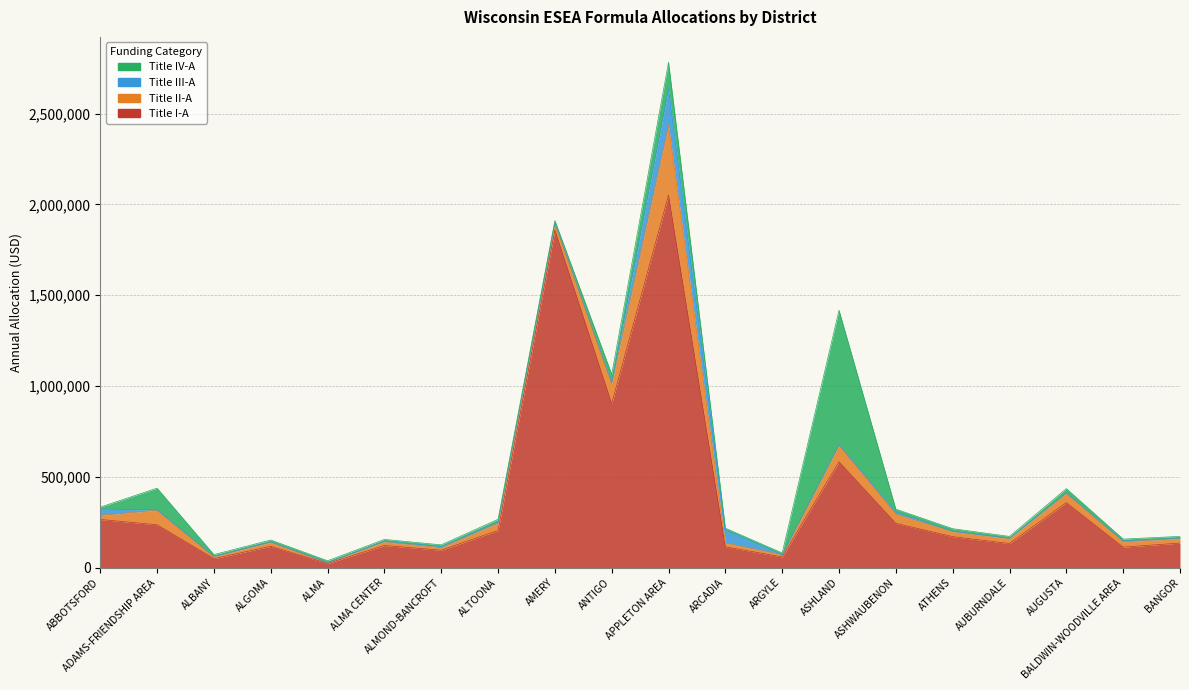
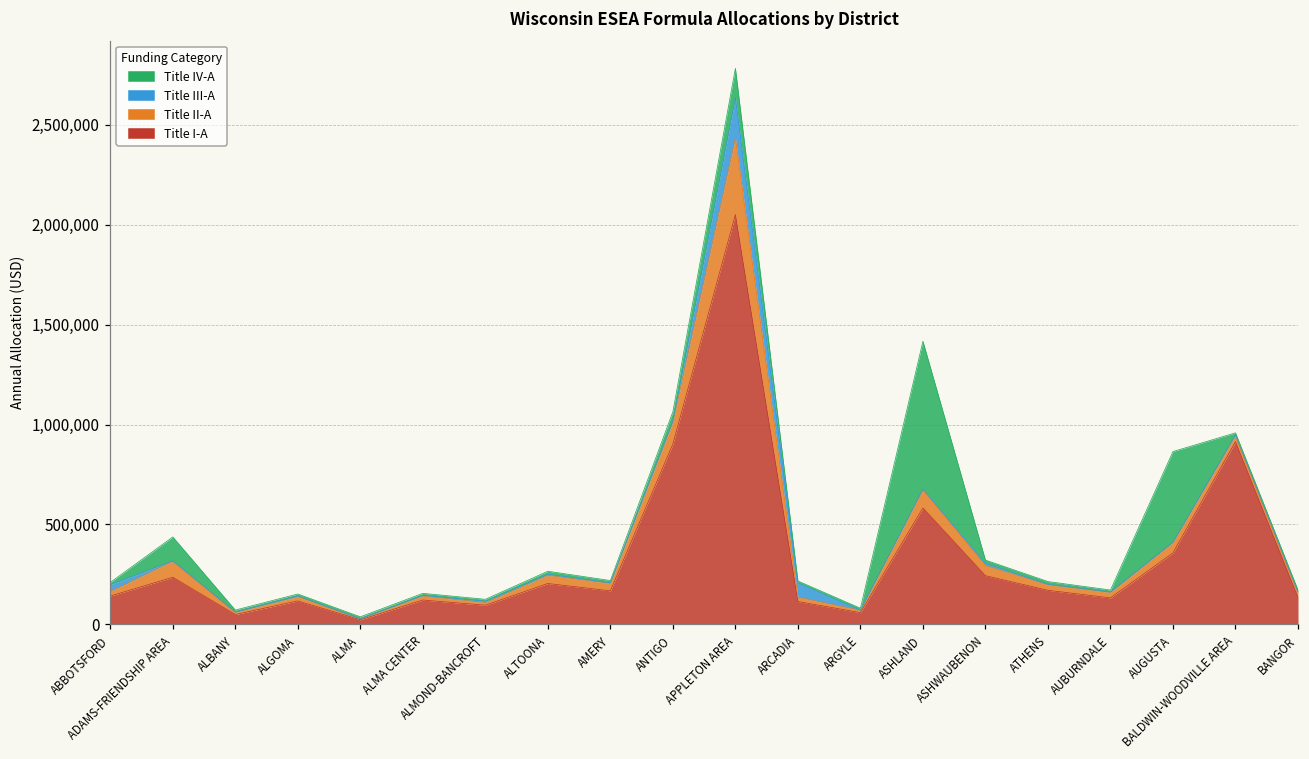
  {
    "Title I-A": {
-     "ABBOTSFORD": "260,000",
+     "ABBOTSFORD": "140,000",
      "ADAMS-FRIENDSHIP AREA": "240,000",
      "ALGOMA": "120,000",
      "ALMA CENTER": "120,000",
      "ALTOONA": "200,000",
-     "AMERY": "1,860,000",
+     "AMERY": "170,000",
      "ANTIGO": "900,000",
      "APPLETON AREA": "2,050,000",
      "ARCADIA": "110,000",
      "ASHLAND": "580,000",
      "ASHWAUBENON": "240,000",
      "ATHENS": "170,000",
      "AUBURNDALE": "130,000",
      "AUGUSTA": "360,000",
-     "BALDWIN-WOODVILLE AREA": "110,000",
+     "BALDWIN-WOODVILLE AREA": "910,000",
      "BANGOR": "130,000"
    },
    "Title II-A": {
      "ABBOTSFORD": "20,000",
      "APPLETON AREA": "380,000",
      "ARCADIA": "20,000"
    },
    "Title III-A": {
      "APPLETON AREA": "200,000"
    },
    "Title IV-A": {
      "ADAMS-FRIENDSHIP AREA": "120,000",
      "ALTOONA": "20,000",
      "ANTIGO": "50,000",
      "APPLETON AREA": "150,000",
      "ASHLAND": "740,000",
      "ASHWAUBENON": "20,000",
-     "AUGUSTA": "20,000"
+     "AUGUSTA": "450,000"
    }
  }
